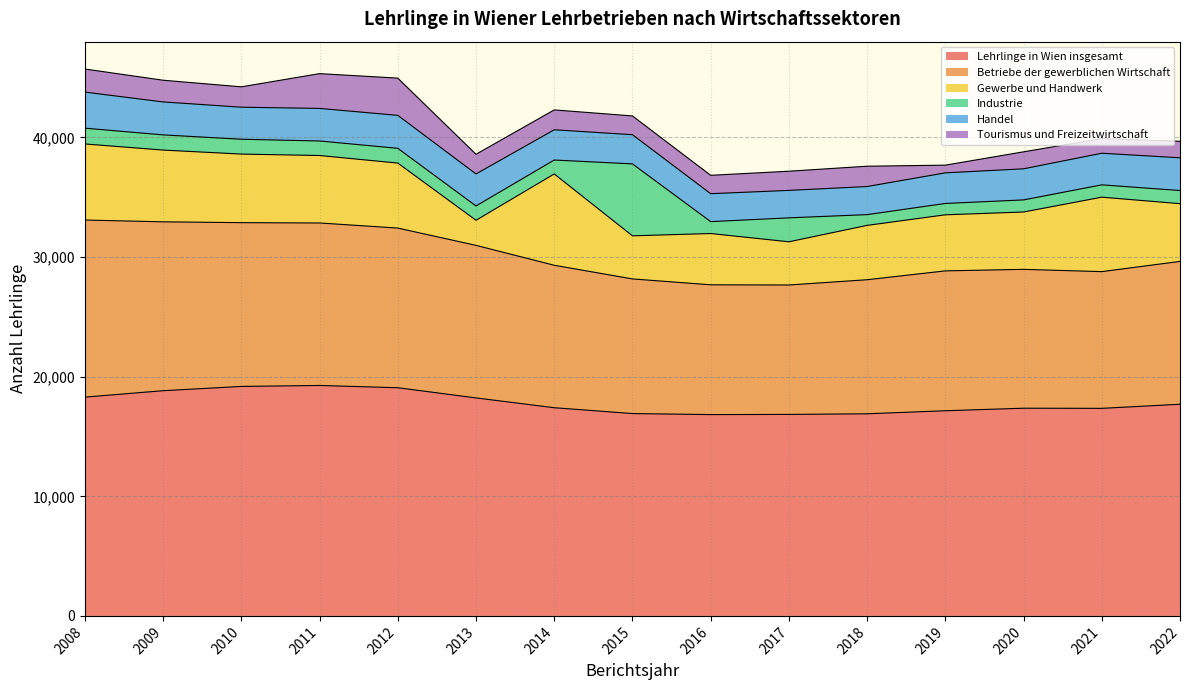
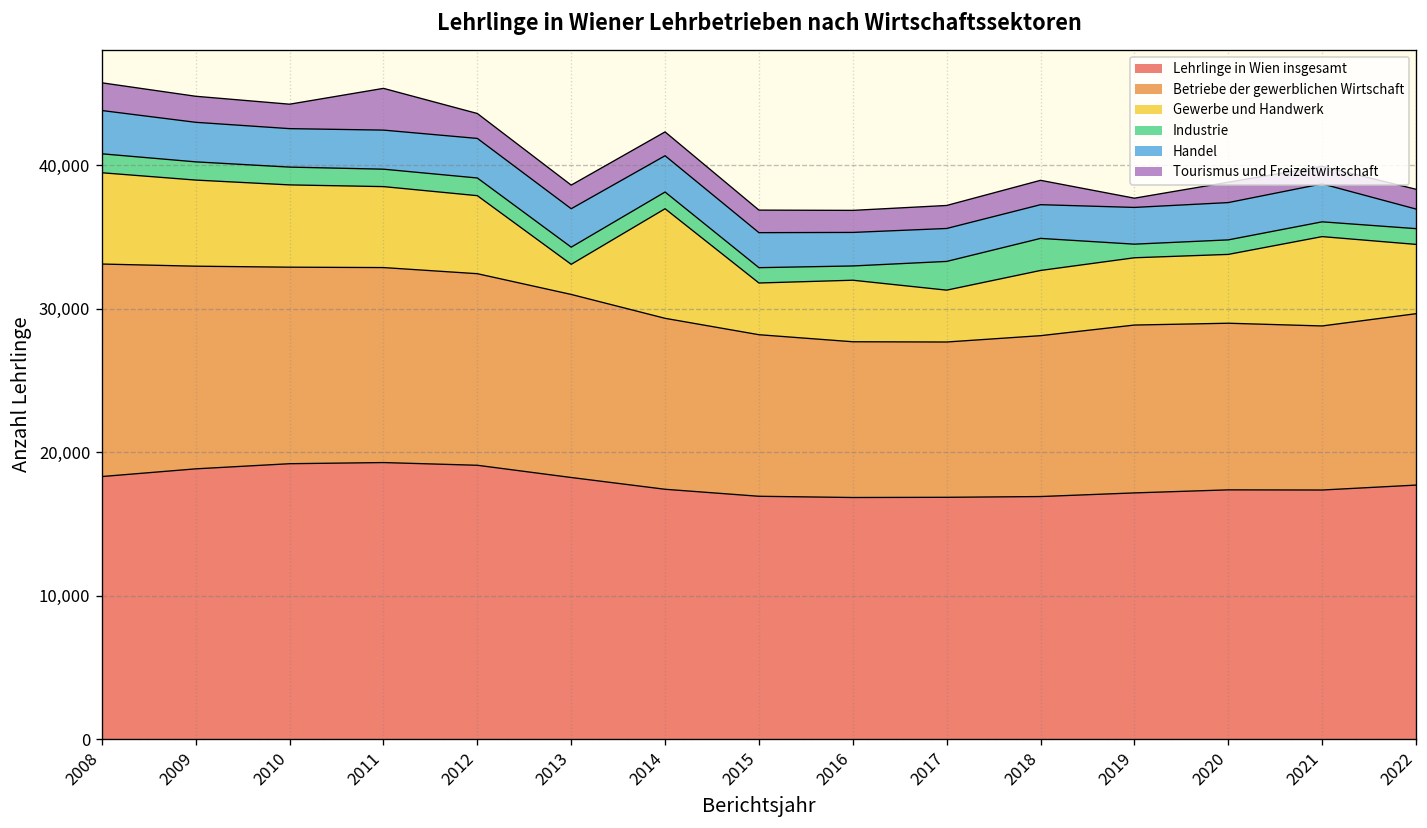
  {
    "Gewerbe und Handwerk": {
      "2008": "6,400",
      "2009": "6,000",
      "2010": "5,700",
      "2011": "5,600",
      "2012": "5,400",
      "2013": "2,100",
      "2014": "7,600",
      "2015": "3,600",
      "2016": "4,300",
      "2017": "3,600",
      "2018": "4,500",
      "2019": "4,700",
      "2020": "4,800",
      "2021": "6,200",
      "2022": "4,800"
    },
    "Industrie": {
      "2008": "1,300",
      "2009": "1,300",
      "2010": "1,200",
      "2011": "1,200",
      "2012": "1,200",
      "2013": "1,200",
      "2014": "1,200",
-     "2015": "6,000",
+     "2015": "1,100",
      "2016": "1,000",
      "2017": "2,000",
-     "2018": "900",
+     "2018": "2,200",
      "2019": "900",
      "2020": "1,000",
      "2021": "1,000",
      "2022": "1,100"
    },
    "Handel": {
      "2008": "3,000",
      "2009": "2,800",
      "2010": "2,700",
      "2011": "2,700",
      "2012": "2,800",
      "2013": "2,700",
      "2014": "2,500",
      "2015": "2,400",
      "2016": "2,300",
      "2017": "2,300",
      "2018": "2,400",
      "2019": "2,600",
      "2020": "2,600",
      "2021": "2,600",
-     "2022": "2,700"
+     "2022": "1,400"
    },
    "Tourismus und Freizeitwirtschaft": {
      "2008": "1,900",
      "2009": "1,800",
      "2010": "1,700",
      "2011": "2,900",
-     "2012": "3,100",
+     "2012": "1,700",
      "2013": "1,600",
      "2014": "1,700",
      "2015": "1,600",
      "2016": "1,500",
      "2017": "1,600",
      "2018": "1,700",
      "2019": "600",
      "2020": "1,400",
      "2022": "1,400"
    }
  }
